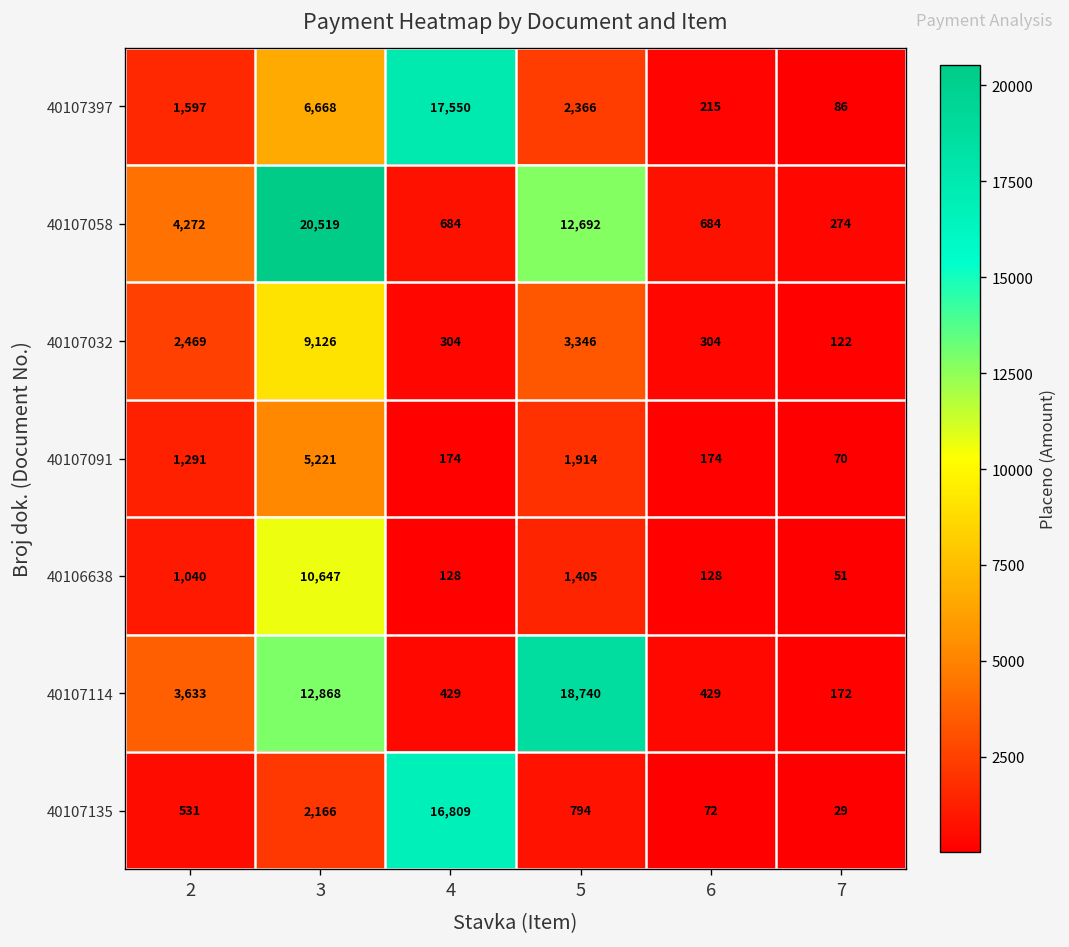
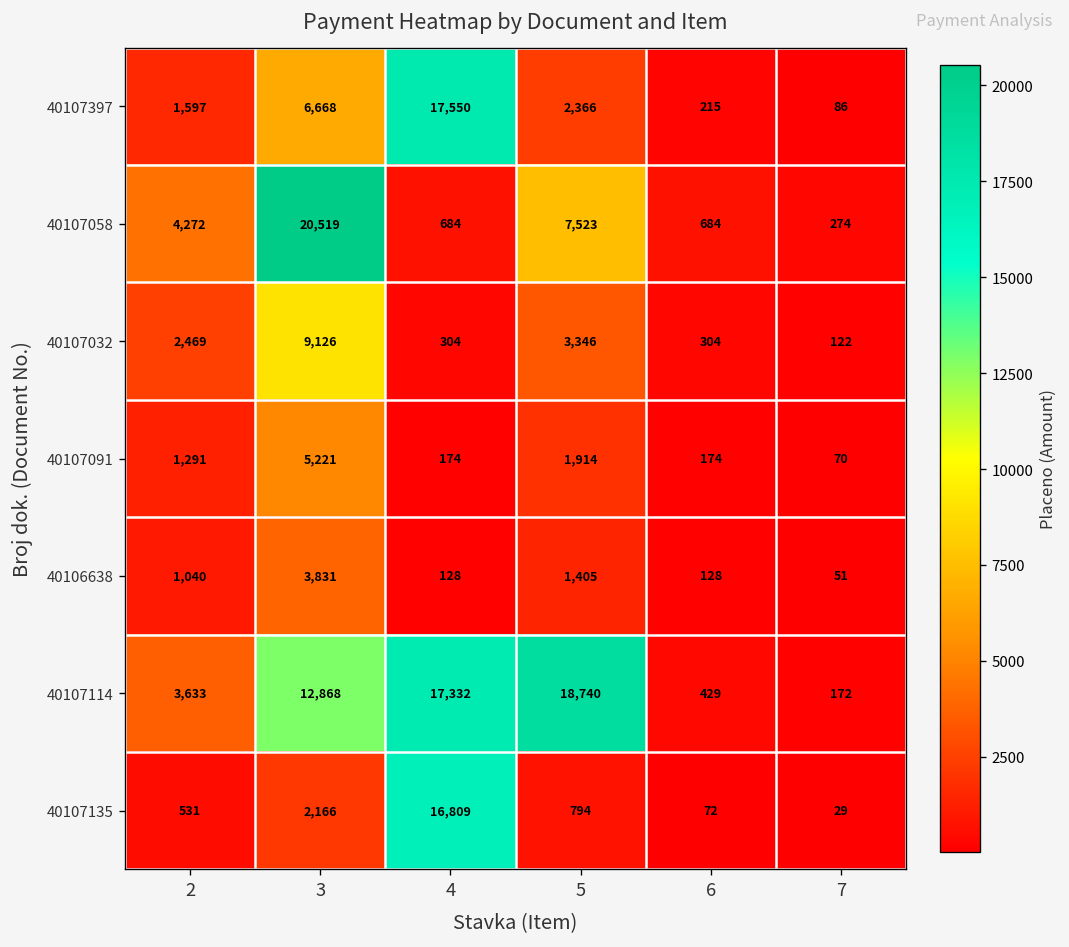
  {
    "40107397": {
      "2": "1,597",
      "3": "6,668",
      "4": "17,550",
      "5": "2,366",
      "6": "215",
      "7": "86"
    },
    "40107058": {
      "2": "4,272",
      "3": "20,519",
      "4": "684",
-     "5": "12,692",
+     "5": "7,523",
      "6": "684",
      "7": "274"
    },
    "40107032": {
      "2": "2,469",
      "3": "9,126",
      "4": "304",
      "5": "3,346",
      "6": "304",
      "7": "122"
    },
    "40107091": {
      "2": "1,291",
      "3": "5,221",
      "4": "174",
      "5": "1,914",
      "6": "174",
      "7": "70"
    },
    "40106638": {
      "2": "1,040",
-     "3": "10,647",
+     "3": "3,831",
      "4": "128",
      "5": "1,405",
      "6": "128",
      "7": "51"
    },
    "40107114": {
      "2": "3,633",
      "3": "12,868",
-     "4": "429",
+     "4": "17,332",
      "5": "18,740",
      "6": "429",
      "7": "172"
    },
    "40107135": {
      "2": "531",
      "3": "2,166",
      "4": "16,809",
      "5": "794",
      "6": "72",
      "7": "29"
    }
  }
